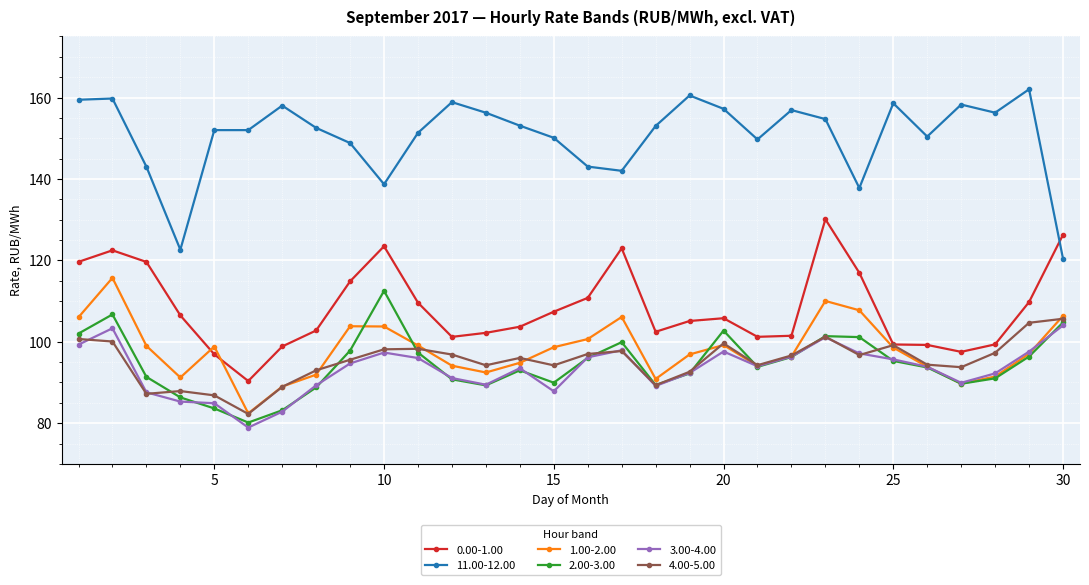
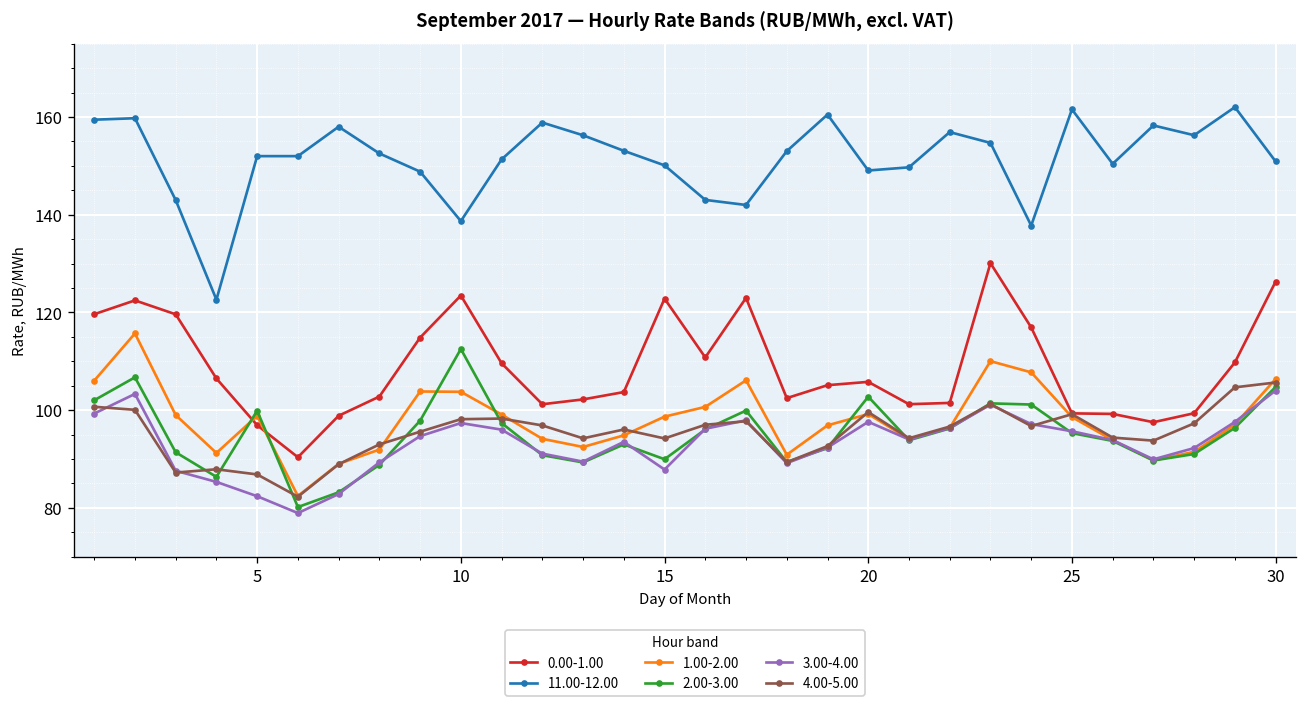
  {
    "0.00-1.00": {
      "5": 97,
      "10": 123,
-     "15": 107,
+     "15": 123,
      "20": 106,
      "30": 126
    },
    "11.00-12.00": {
      "5": 152,
      "10": 139,
      "15": 150,
-     "20": 157,
-     "25": 159,
-     "30": 120
+     "20": 149,
+     "25": 162,
+     "30": 151
    },
    "1.00-2.00": {
      "5": 99,
      "10": 104,
      "15": 99,
      "30": 106
    },
    "2.00-3.00": {
-     "5": 84,
+     "5": 100,
      "10": 113,
      "15": 90,
      "20": 103,
      "30": 105
    },
    "3.00-4.00": {
-     "5": 85,
+     "5": 82,
      "10": 97,
      "15": 88,
      "20": 98,
      "30": 104
    },
    "4.00-5.00": {
      "5": 87,
      "10": 98,
      "15": 94,
      "30": 106
    }
  }
